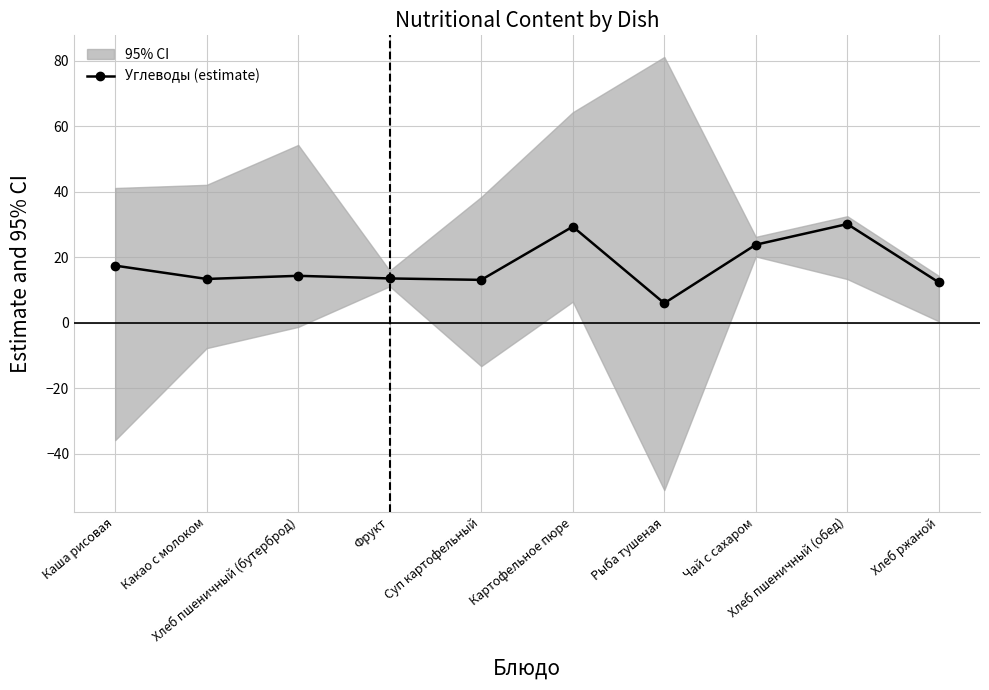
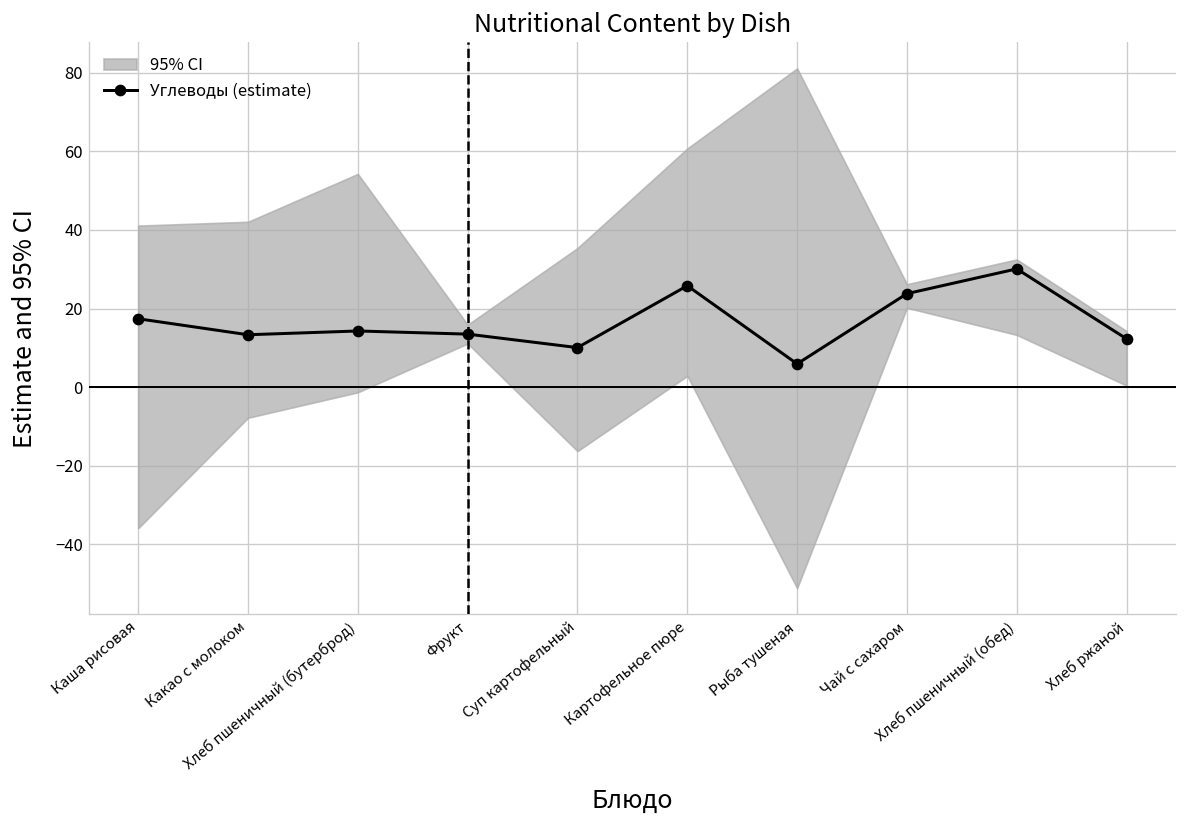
  {
    "Углеводы (estimate)": {
      "Каша рисовая": 17,
      "Какао с молоком": 13,
      "Хлеб пшеничный (бутерброд)": 14,
      "Фрукт": 14,
-     "Суп картофельный": 13,
-     "Картофельное пюре": 29,
+     "Суп картофельный": 10,
+     "Картофельное пюре": 26,
      "Рыба тушеная": 6,
      "Чай с сахаром": 24,
      "Хлеб пшеничный (обед)": 30,
      "Хлеб ржаной": 12
    }
  }
